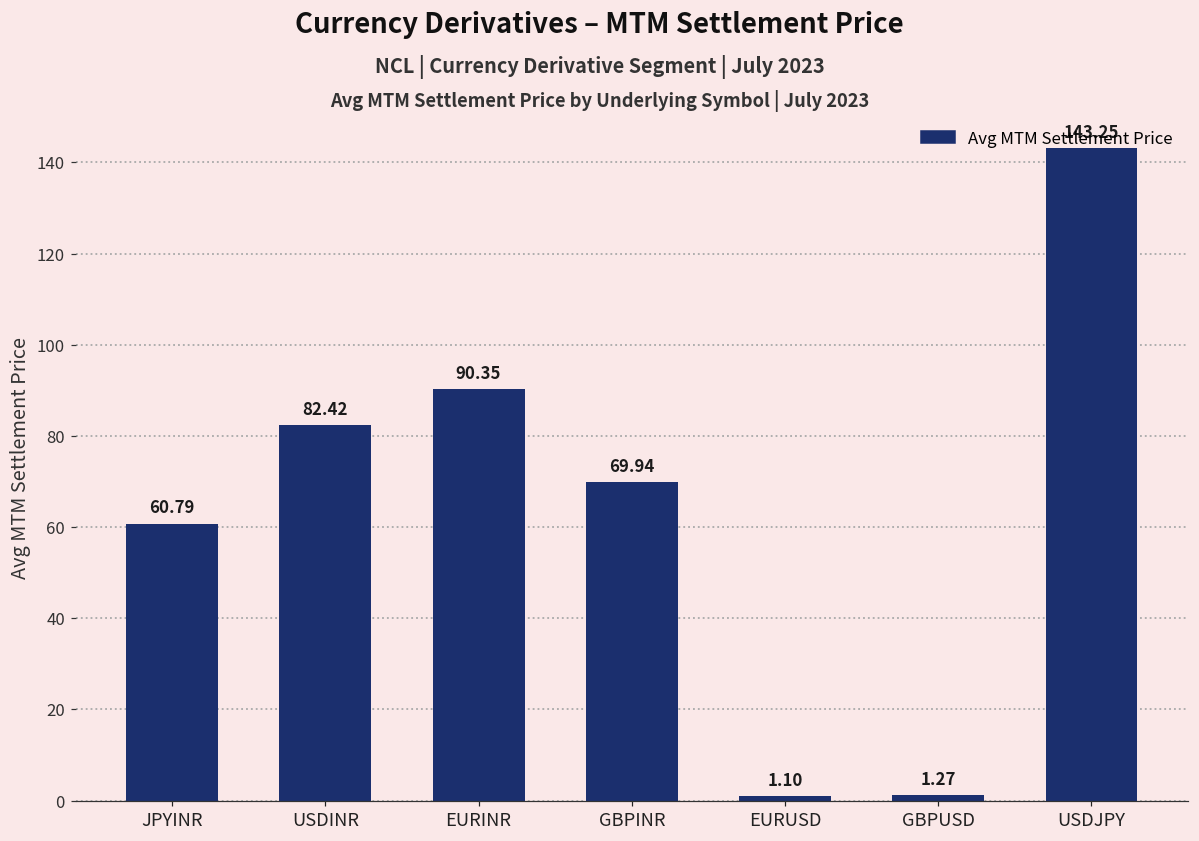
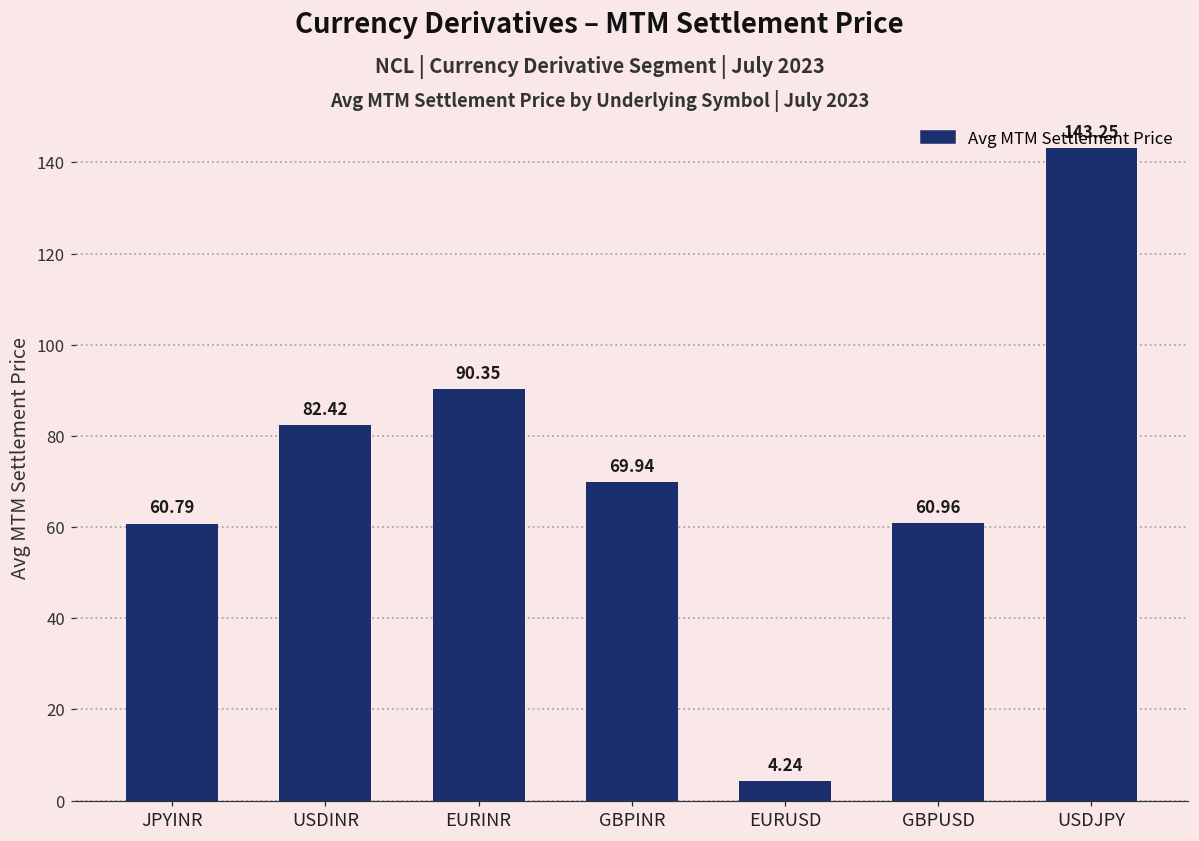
  {
    "JPYINR": 60.79,
    "USDINR": 82.42,
    "EURINR": 90.35,
    "GBPINR": 69.94,
-   "EURUSD": 1.10,
-   "GBPUSD": 1.27,
+   "EURUSD": 4.24,
+   "GBPUSD": 60.96,
    "USDJPY": 143.25
  }
